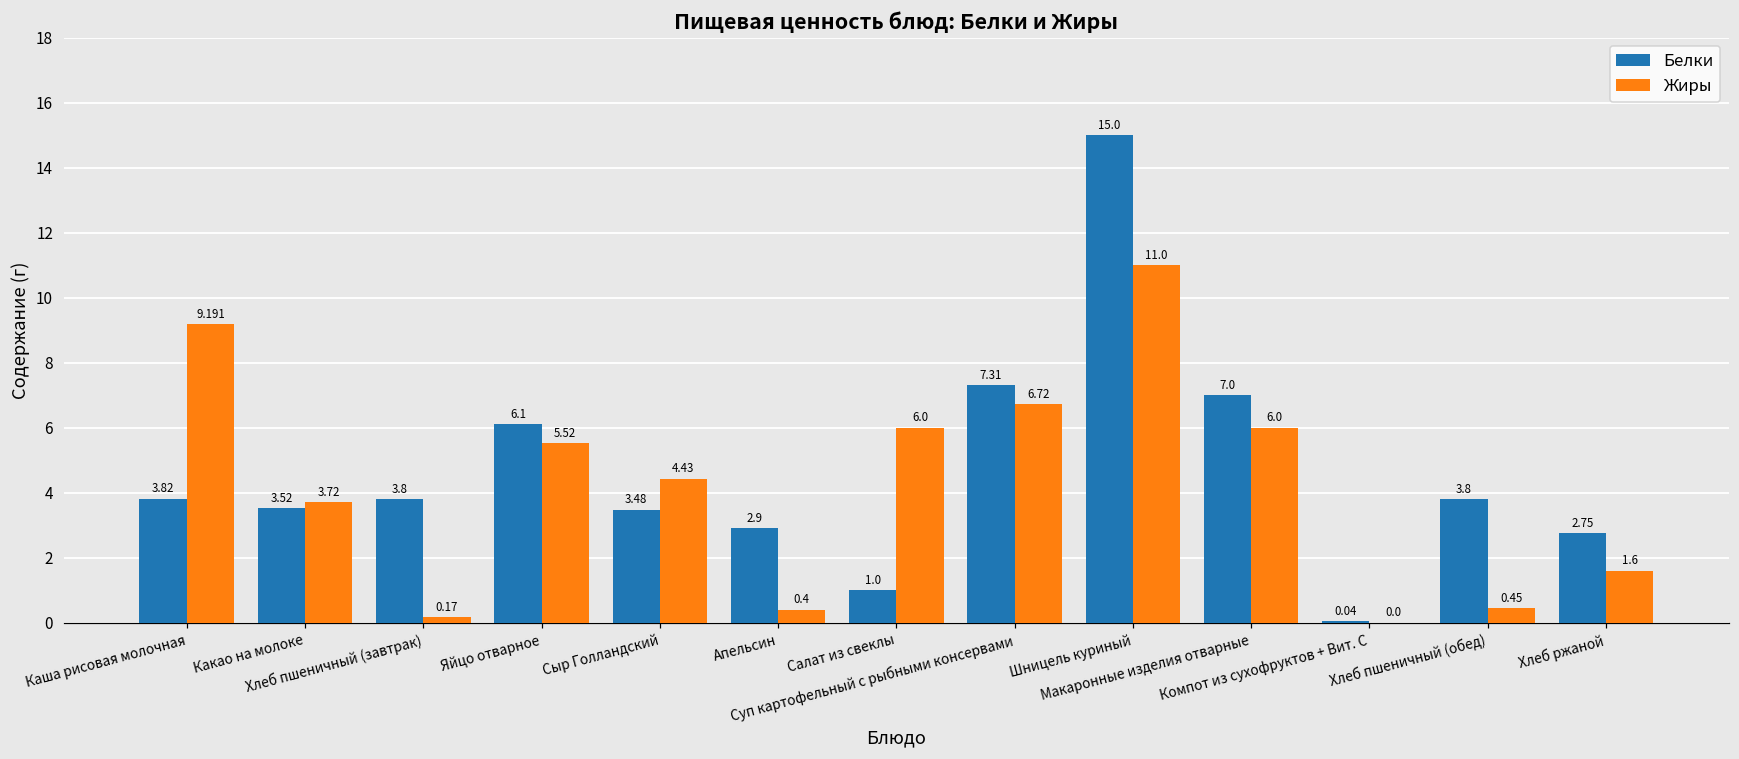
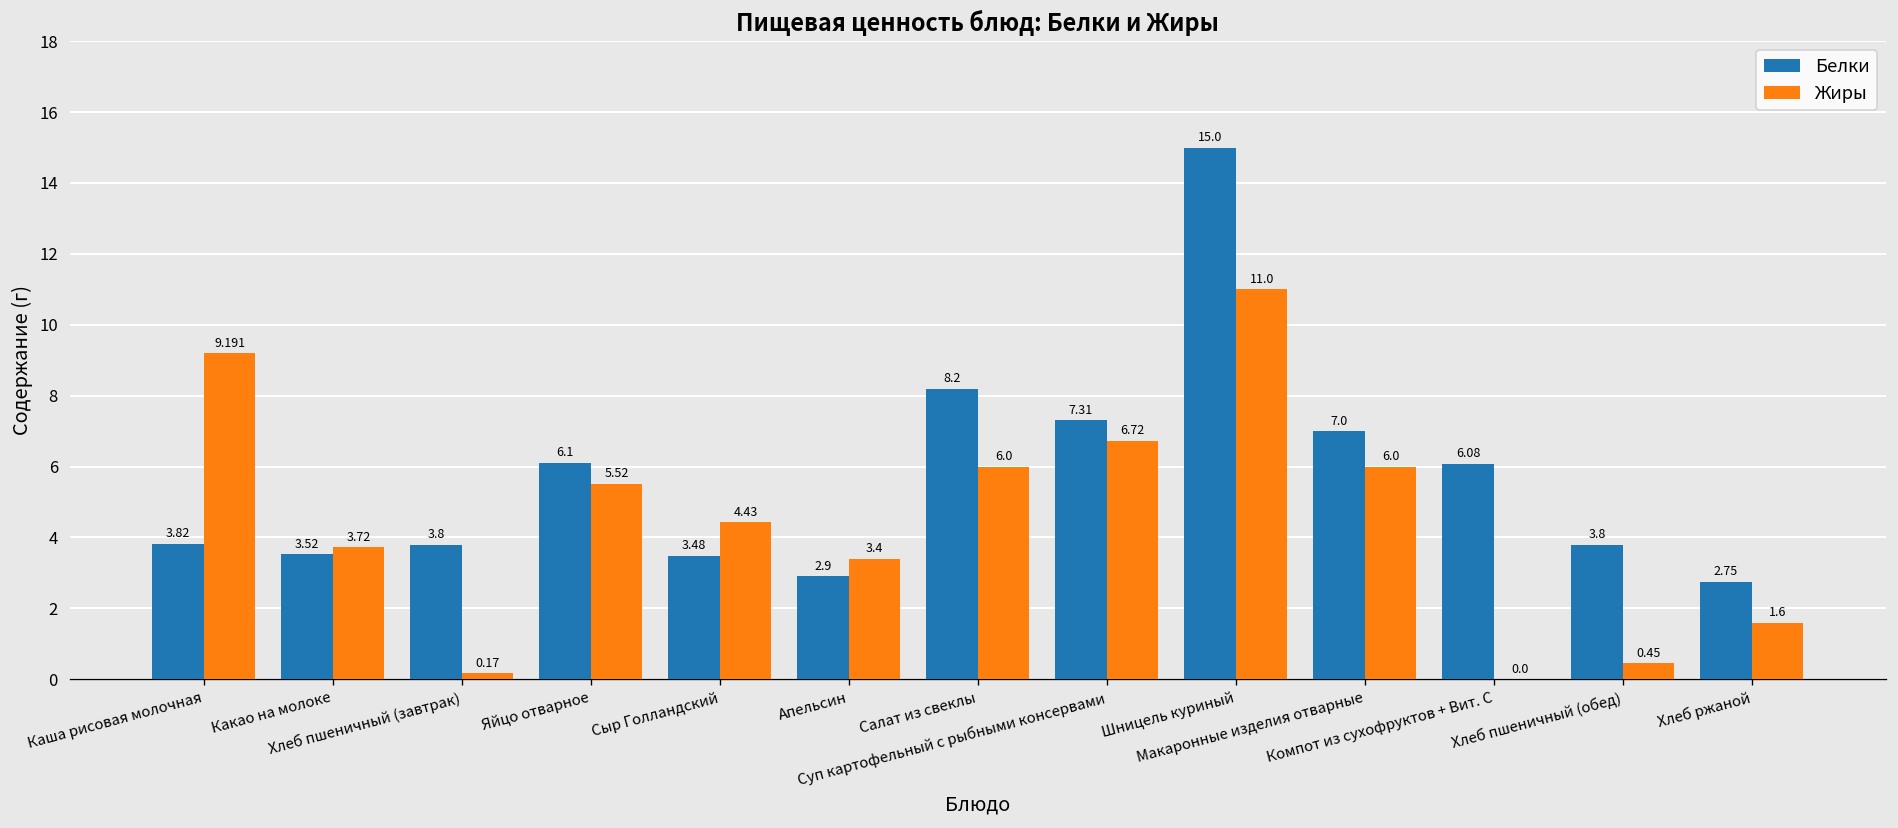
  {
    "Белки": {
      "Каша рисовая молочная": 3.82,
      "Какао на молоке": 3.52,
      "Хлеб пшеничный (завтрак)": 3.8,
      "Яйцо отварное": 6.1,
      "Сыр Голландский": 3.48,
      "Апельсин": 2.9,
-     "Салат из свеклы": 1.0,
+     "Салат из свеклы": 8.2,
      "Суп картофельный с рыбными консервами": 7.31,
      "Шницель куриный": 15.0,
      "Макаронные изделия отварные": 7.0,
-     "Компот из сухофруктов + Вит. С": 0.04,
+     "Компот из сухофруктов + Вит. С": 6.08,
      "Хлеб пшеничный (обед)": 3.8,
      "Хлеб ржаной": 2.75
    },
    "Жиры": {
      "Каша рисовая молочная": 9.191,
      "Какао на молоке": 3.72,
      "Хлеб пшеничный (завтрак)": 0.17,
      "Яйцо отварное": 5.52,
      "Сыр Голландский": 4.43,
-     "Апельсин": 0.4,
+     "Апельсин": 3.4,
      "Салат из свеклы": 6.0,
      "Суп картофельный с рыбными консервами": 6.72,
      "Шницель куриный": 11.0,
      "Макаронные изделия отварные": 6.0,
      "Компот из сухофруктов + Вит. С": 0.0,
      "Хлеб пшеничный (обед)": 0.45,
      "Хлеб ржаной": 1.6
    }
  }
